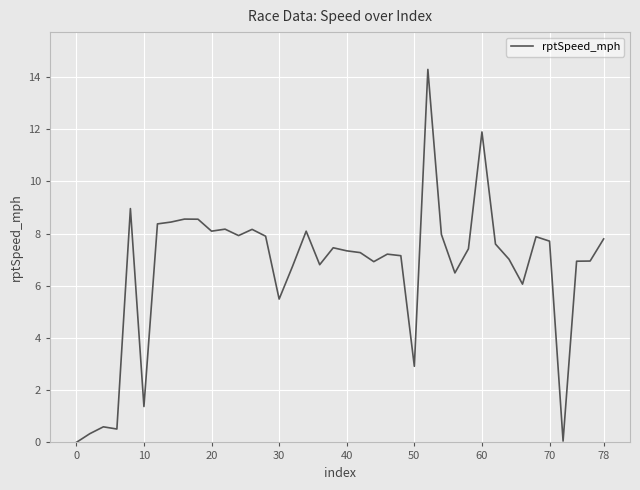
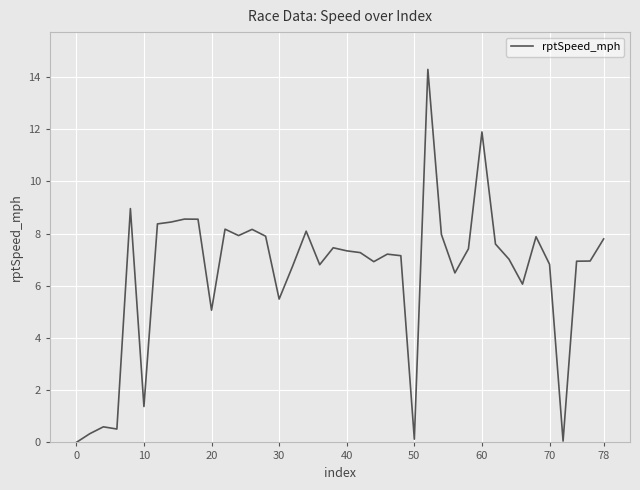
  {
    "0": 0.0,
    "10": 1.4,
-   "20": 8.1,
+   "20": 5.1,
    "30": 5.5,
    "40": 7.3,
-   "50": 2.9,
+   "50": 0.1,
    "60": 11.9,
-   "70": 7.7,
+   "70": 6.8,
    "78": 7.8
  }
